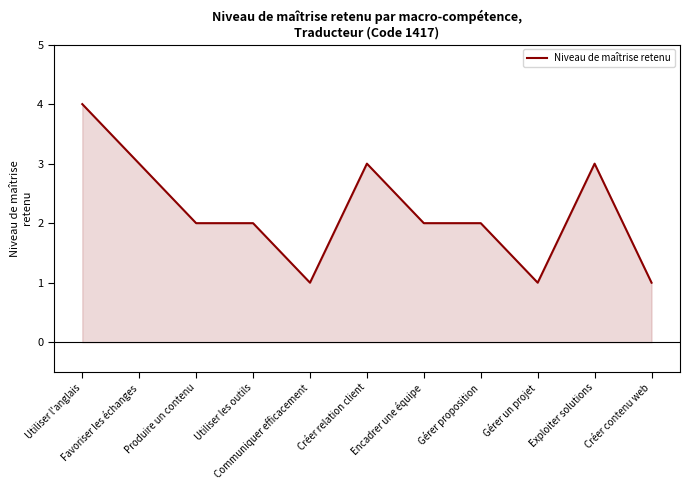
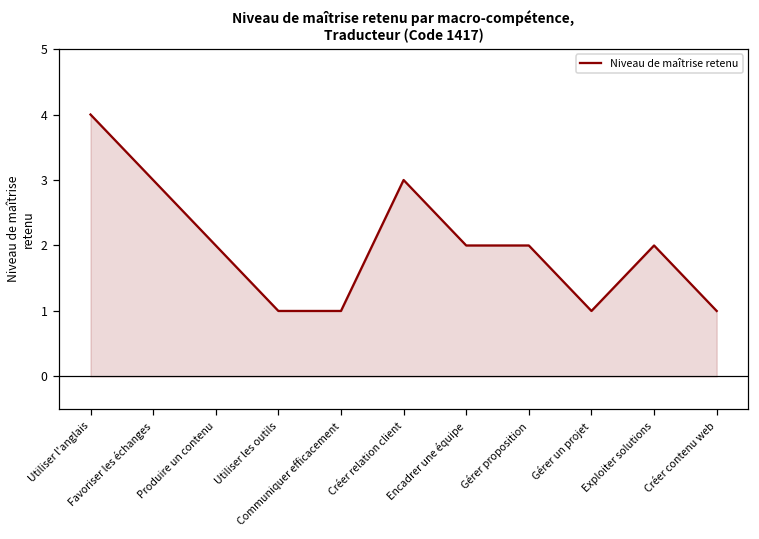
  {
    "Utiliser l'anglais": 4,
    "Favoriser les échanges": 3,
    "Produire un contenu": 2,
-   "Utiliser les outils": 2,
+   "Utiliser les outils": 1,
    "Communiquer efficacement": 1,
    "Créer relation client": 3,
    "Encadrer une équipe": 2,
    "Gérer proposition": 2,
    "Gérer un projet": 1,
-   "Exploiter solutions": 3,
+   "Exploiter solutions": 2,
    "Créer contenu web": 1
  }
